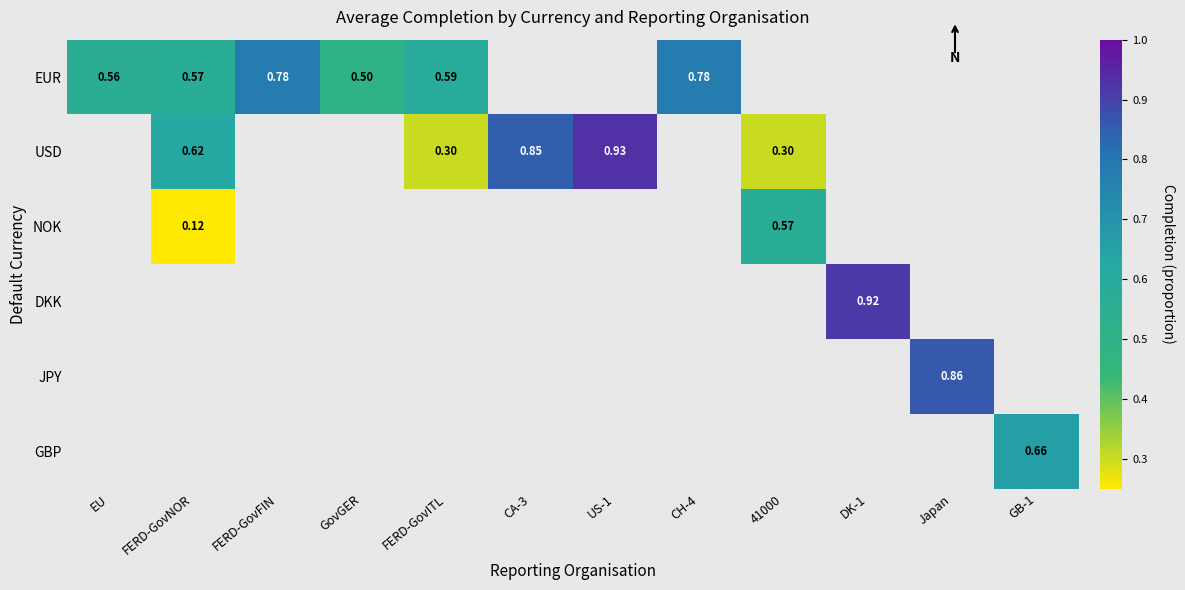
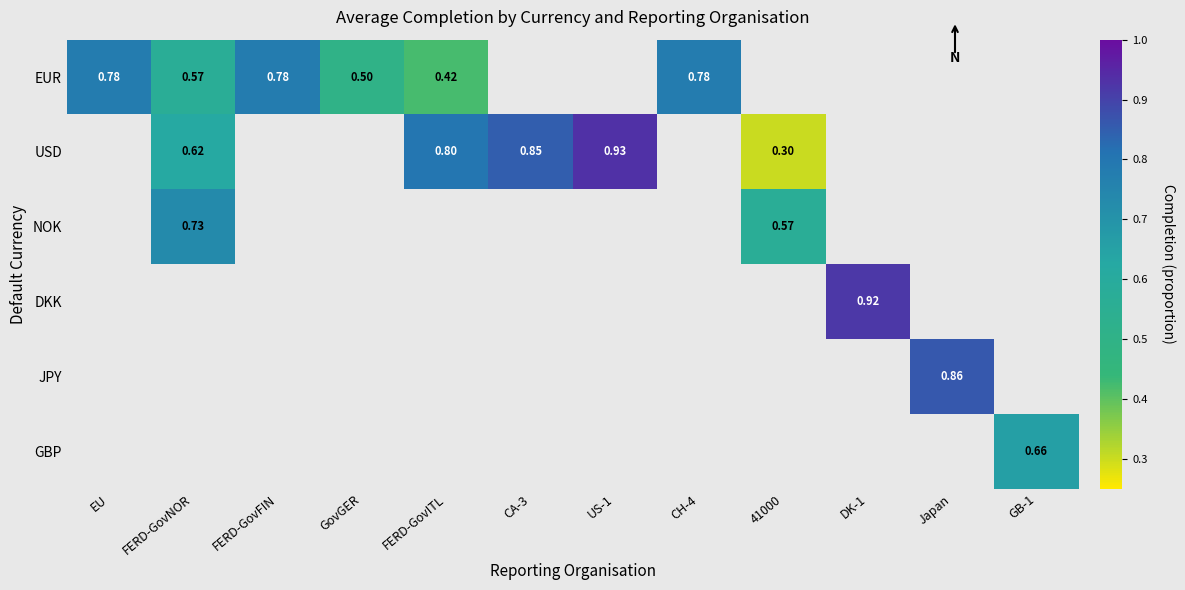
  {
    "EUR": {
-     "EU": 0.56,
+     "EU": 0.78,
      "FERD-GovNOR": 0.57,
      "FERD-GovFIN": 0.78,
      "GovGER": 0.50,
-     "FERD-GovITL": 0.59,
+     "FERD-GovITL": 0.42,
      "CH-4": 0.78
    },
    "USD": {
      "FERD-GovNOR": 0.62,
-     "FERD-GovITL": 0.30,
+     "FERD-GovITL": 0.80,
      "CA-3": 0.85,
      "US-1": 0.93,
      "41000": 0.30
    },
    "NOK": {
-     "FERD-GovNOR": 0.12,
+     "FERD-GovNOR": 0.73,
      "41000": 0.57
    },
    "DKK": {
      "DK-1": 0.92
    },
    "JPY": {
      "Japan": 0.86
    },
    "GBP": {
      "GB-1": 0.66
    }
  }
